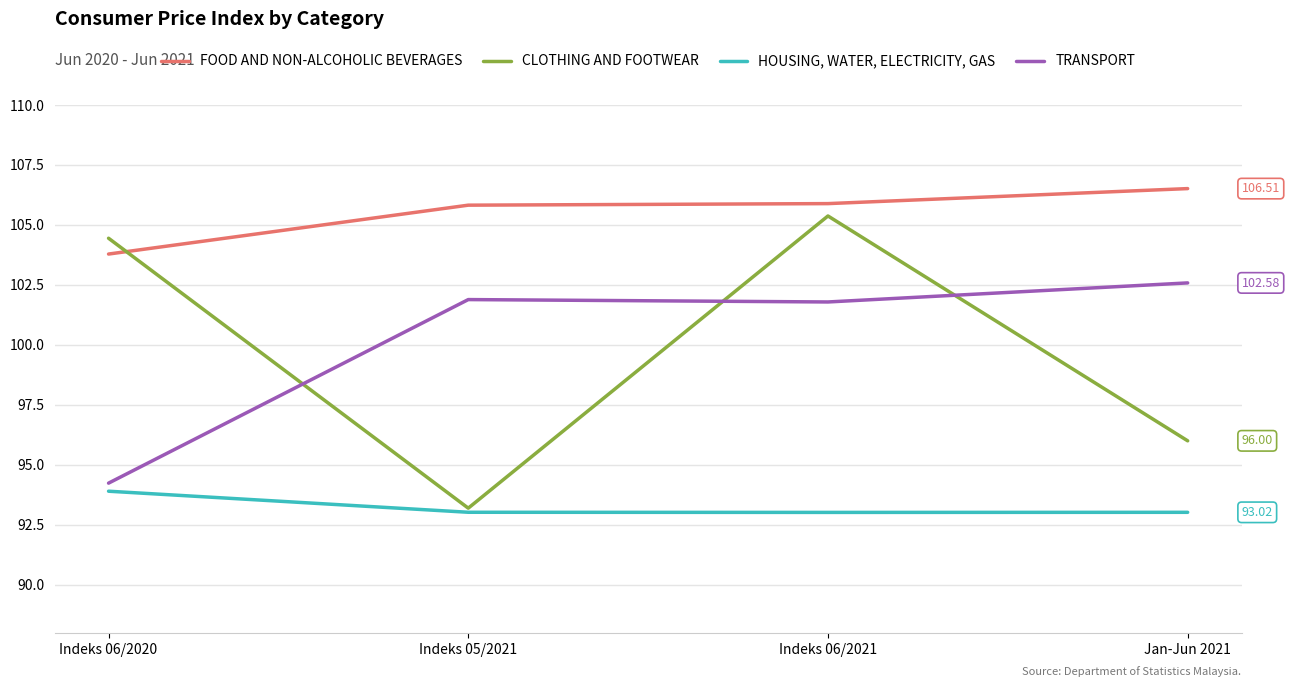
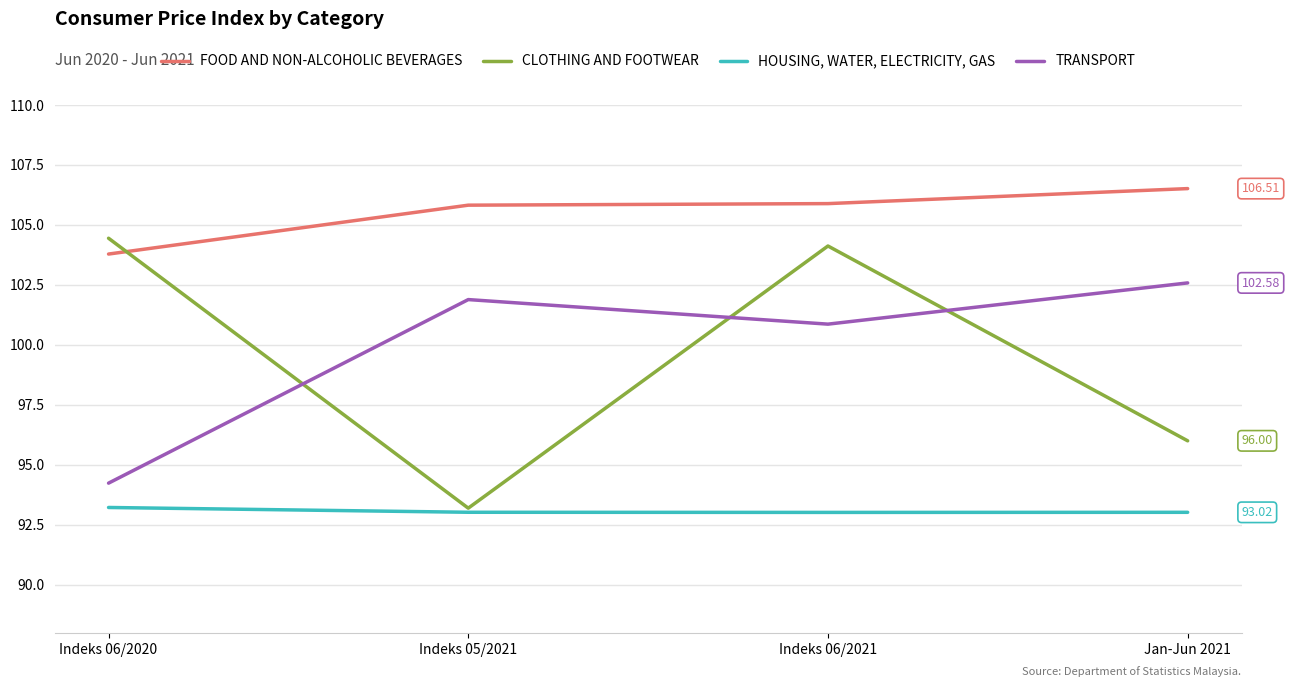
  {
    "FOOD AND NON-ALCOHOLIC BEVERAGES": {
      "Indeks 06/2020": 103.8,
      "Indeks 05/2021": 105.8,
      "Indeks 06/2021": 105.9,
      "Jan-Jun 2021": 106.5
    },
    "CLOTHING AND FOOTWEAR": {
      "Indeks 06/2020": 104.4,
      "Indeks 05/2021": 93.2,
-     "Indeks 06/2021": 105.4,
+     "Indeks 06/2021": 104.1,
      "Jan-Jun 2021": 96.0
    },
    "HOUSING, WATER, ELECTRICITY, GAS": {
-     "Indeks 06/2020": 93.9,
+     "Indeks 06/2020": 93.2,
      "Indeks 05/2021": 93.0,
      "Indeks 06/2021": 93.0,
      "Jan-Jun 2021": 93.0
    },
    "TRANSPORT": {
      "Indeks 06/2020": 94.2,
      "Indeks 05/2021": 101.9,
-     "Indeks 06/2021": 101.8,
+     "Indeks 06/2021": 100.9,
      "Jan-Jun 2021": 102.6
    }
  }
